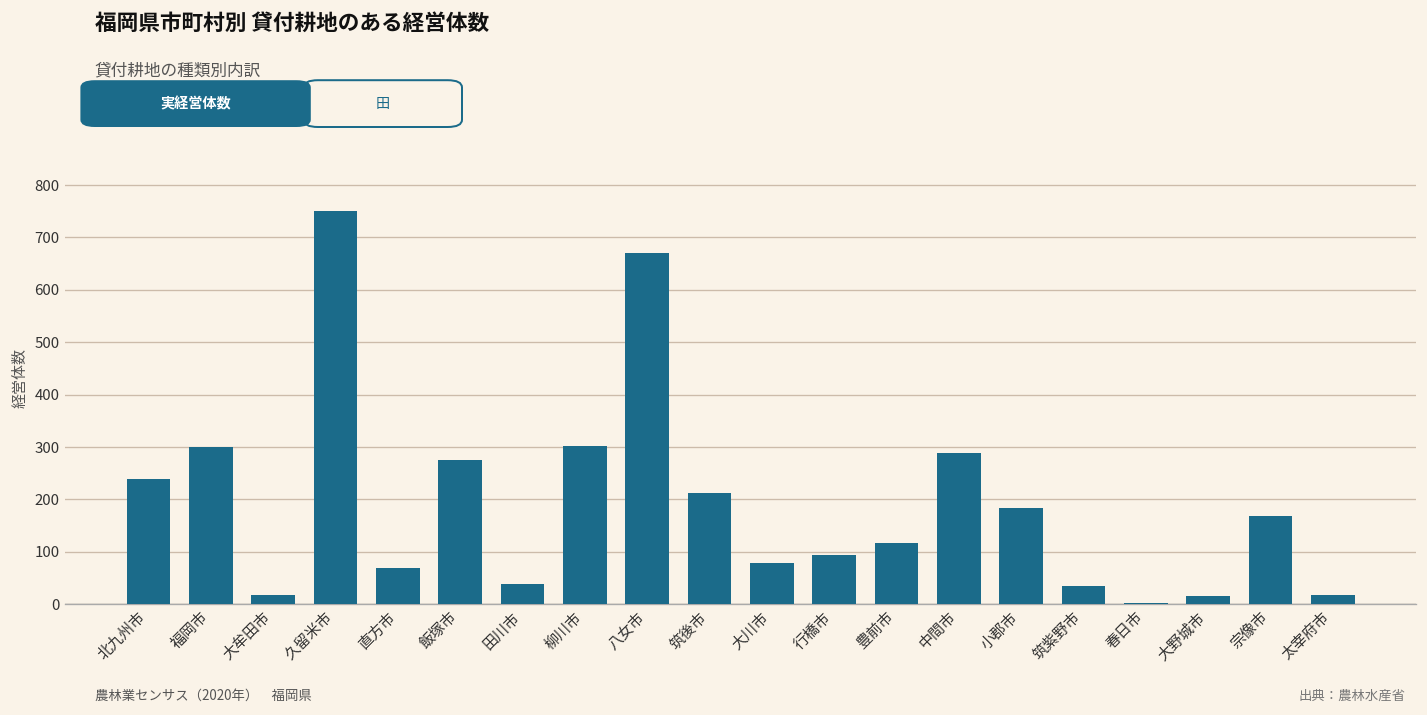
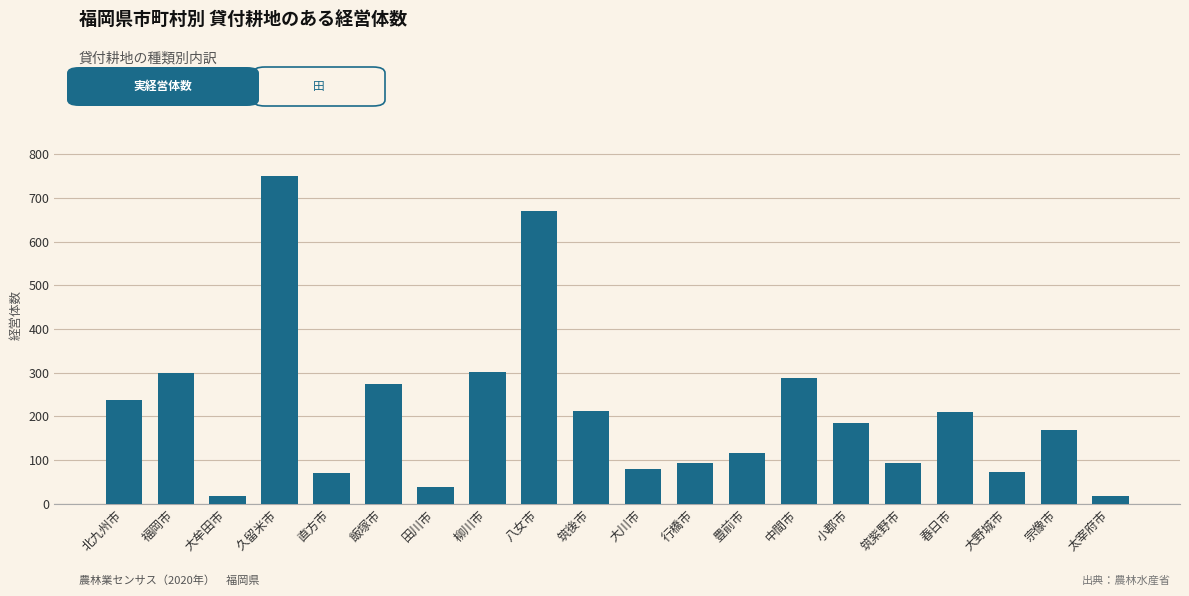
  {
    "北九州市": 240,
    "福岡市": 300,
    "大牟田市": 20,
    "久留米市": 750,
    "直方市": 70,
    "飯塚市": 280,
    "田川市": 40,
    "柳川市": 300,
    "八女市": 670,
    "筑後市": 210,
    "大川市": 80,
    "行橋市": 90,
    "豊前市": 120,
    "中間市": 290,
    "小郡市": 180,
-   "筑紫野市": 30,
-   "春日市": 0,
-   "大野城市": 20,
+   "筑紫野市": 90,
+   "春日市": 210,
+   "大野城市": 70,
    "宗像市": 170,
    "太宰府市": 20
  }
